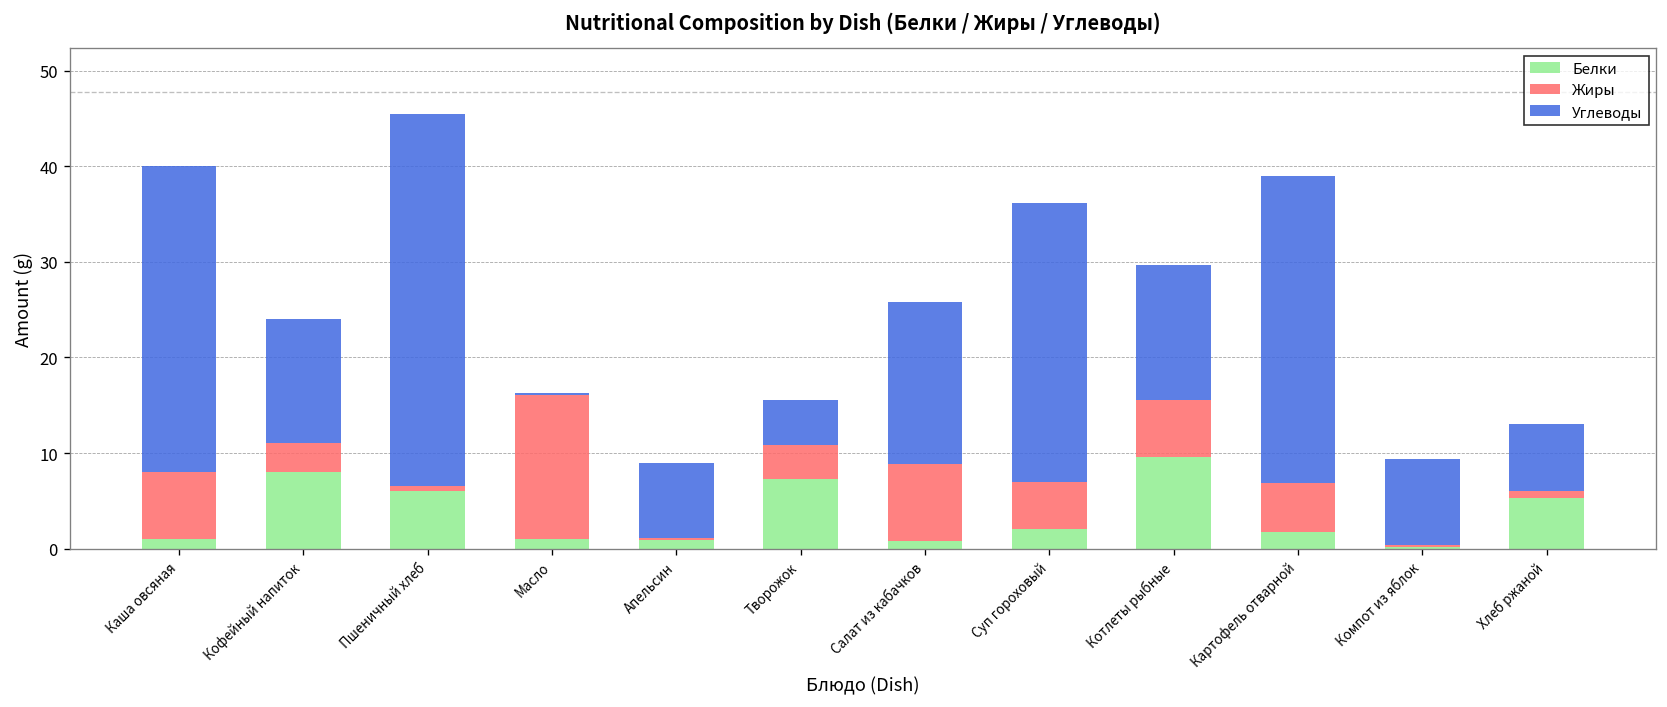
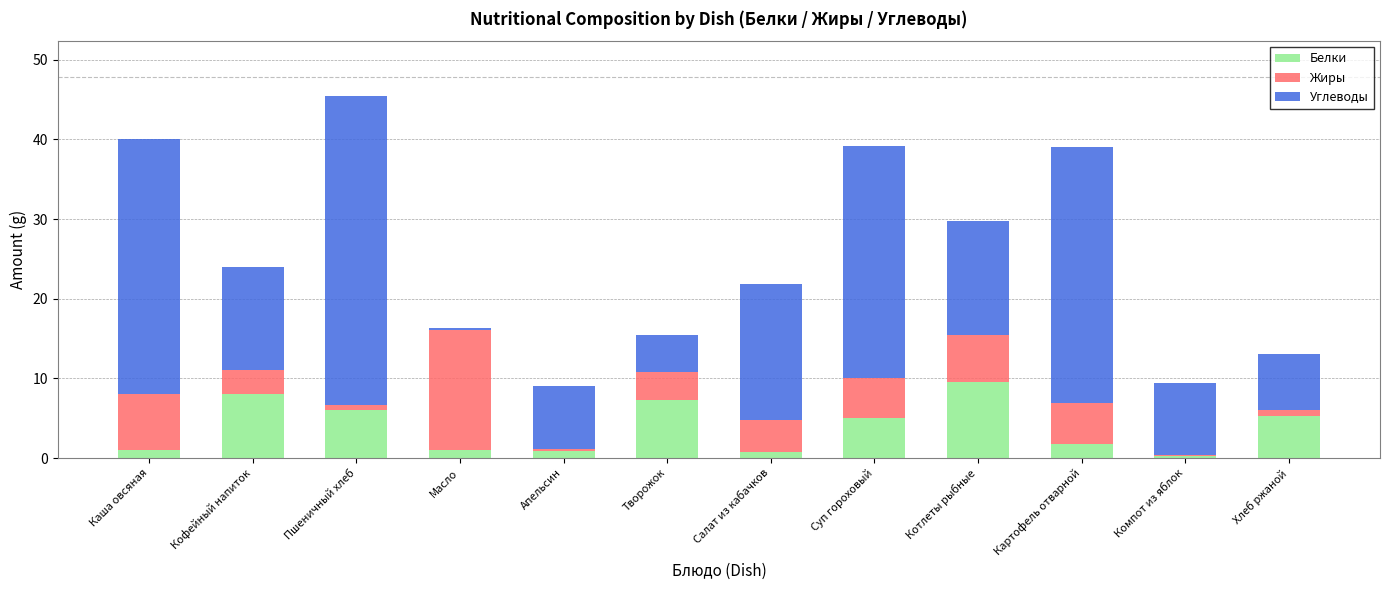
  {
    "Белки": {
      "Каша овсяная": 1,
      "Кофейный напиток": 8,
      "Пшеничный хлеб": 6,
      "Масло": 1,
      "Апельсин": 1,
      "Творожок": 7,
      "Салат из кабачков": 1,
-     "Суп гороховый": 2,
+     "Суп гороховый": 5,
      "Котлеты рыбные": 10,
      "Картофель отварной": 2,
      "Хлеб ржаной": 5
    },
    "Жиры": {
      "Каша овсяная": 7,
      "Кофейный напиток": 3,
      "Пшеничный хлеб": 1,
      "Масло": 15,
      "Творожок": 4,
-     "Салат из кабачков": 8,
+     "Салат из кабачков": 4,
      "Суп гороховый": 5,
      "Котлеты рыбные": 6,
      "Картофель отварной": 5,
      "Хлеб ржаной": 1
    },
    "Углеводы": {
      "Каша овсяная": 32,
      "Кофейный напиток": 13,
      "Пшеничный хлеб": 39,
      "Апельсин": 8,
      "Творожок": 5,
      "Салат из кабачков": 17,
      "Суп гороховый": 29,
      "Котлеты рыбные": 14,
      "Картофель отварной": 32,
      "Компот из яблок": 9,
      "Хлеб ржаной": 7
    }
  }
